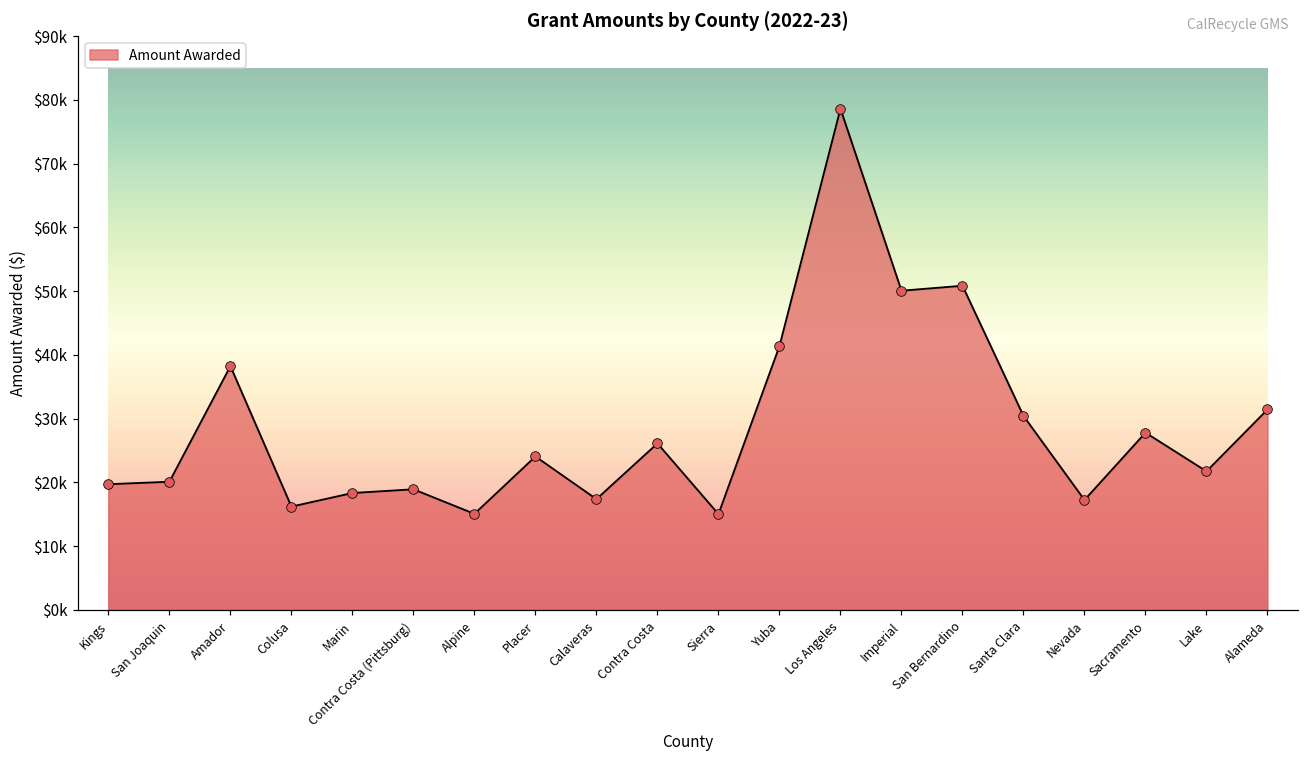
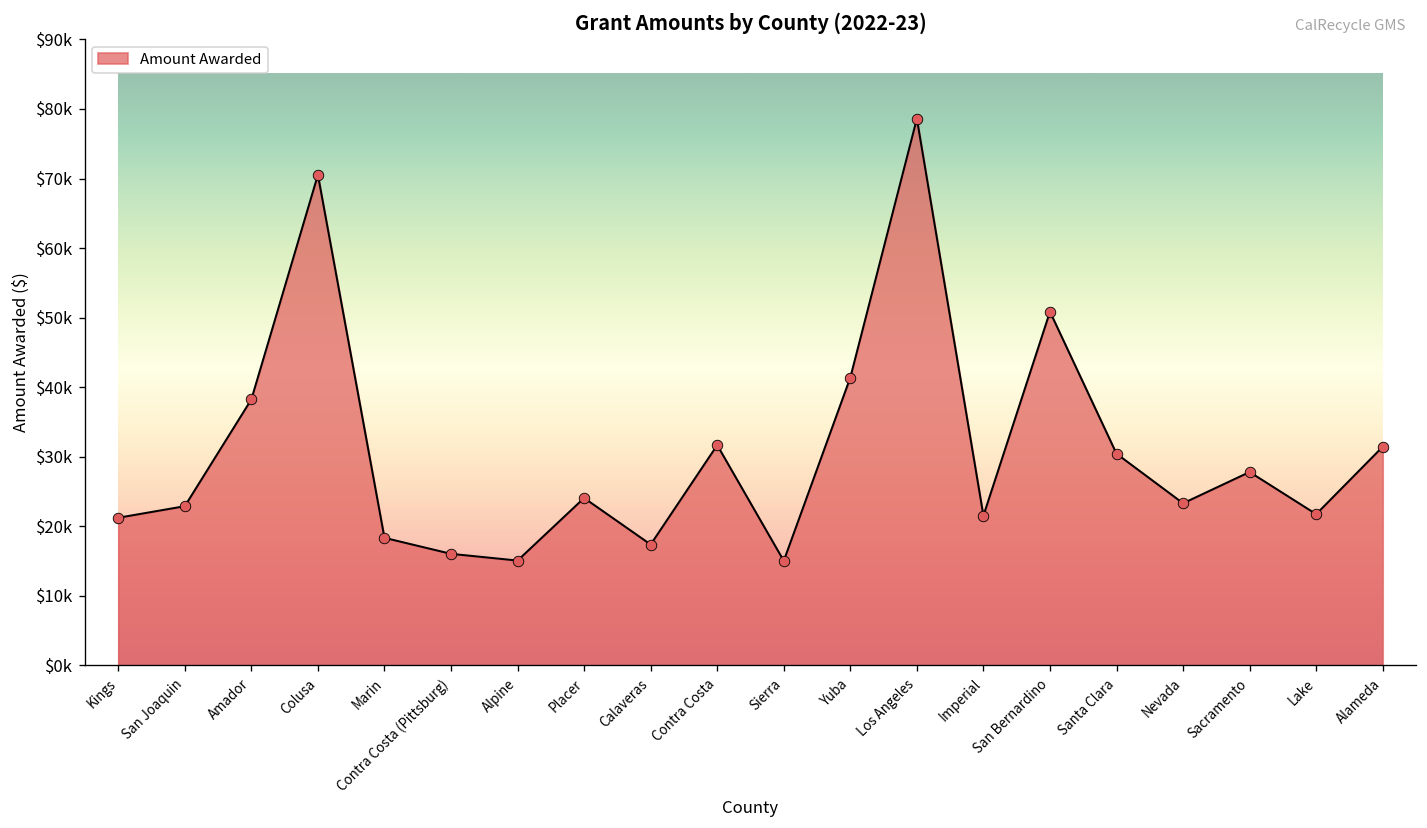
  {
-   "Kings": "$20000",
-   "San Joaquin": "$20000",
+   "Kings": "$21000",
+   "San Joaquin": "$23000",
    "Amador": "$38000",
-   "Colusa": "$16000",
+   "Colusa": "$71000",
    "Marin": "$18000",
-   "Contra Costa (Pittsburg)": "$19000",
+   "Contra Costa (Pittsburg)": "$16000",
    "Alpine": "$15000",
    "Placer": "$24000",
    "Calaveras": "$17000",
-   "Contra Costa": "$26000",
+   "Contra Costa": "$32000",
    "Sierra": "$15000",
    "Yuba": "$41000",
    "Los Angeles": "$79000",
-   "Imperial": "$50000",
+   "Imperial": "$22000",
    "San Bernardino": "$51000",
    "Santa Clara": "$30000",
-   "Nevada": "$17000",
+   "Nevada": "$23000",
    "Sacramento": "$28000",
    "Lake": "$22000",
    "Alameda": "$31000"
  }
